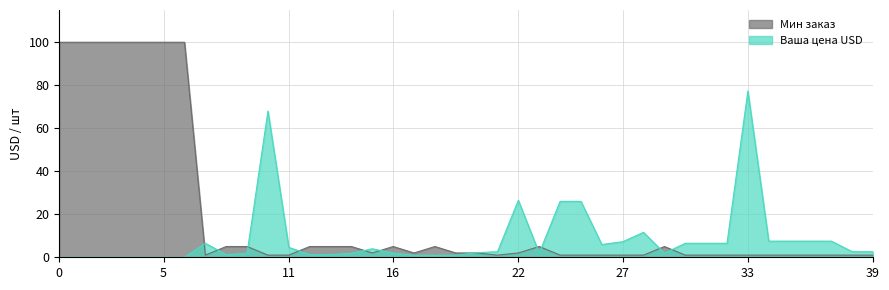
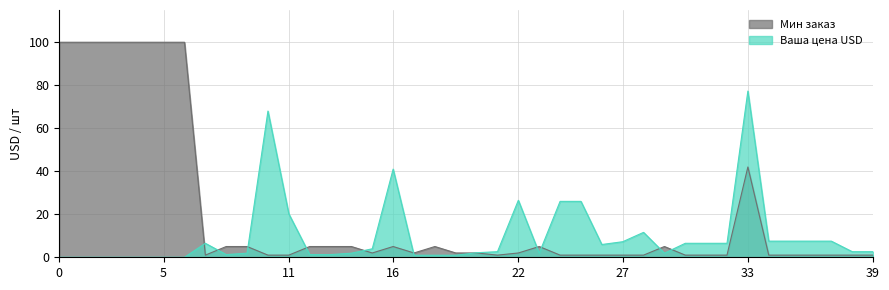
  {
    "Мин заказ": {
      "0": 100,
      "5": 100,
      "11": 1,
      "16": 5,
      "22": 2,
      "27": 1,
-     "33": 1,
+     "33": 42,
      "39": 1
    },
    "Ваша цена USD": {
      "0": 0,
      "5": 0,
-     "11": 5,
-     "16": 2,
+     "11": 20,
+     "16": 41,
      "22": 27,
      "27": 7,
      "33": 77,
      "39": 3
    }
  }
